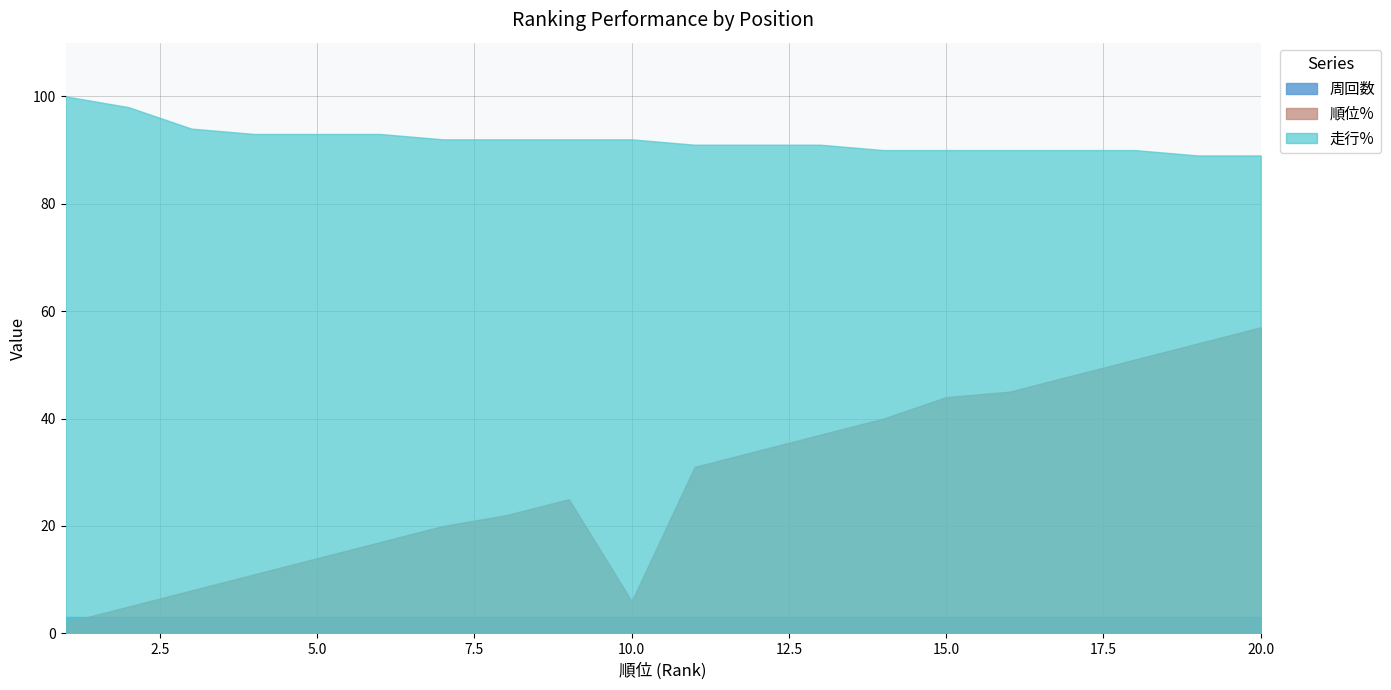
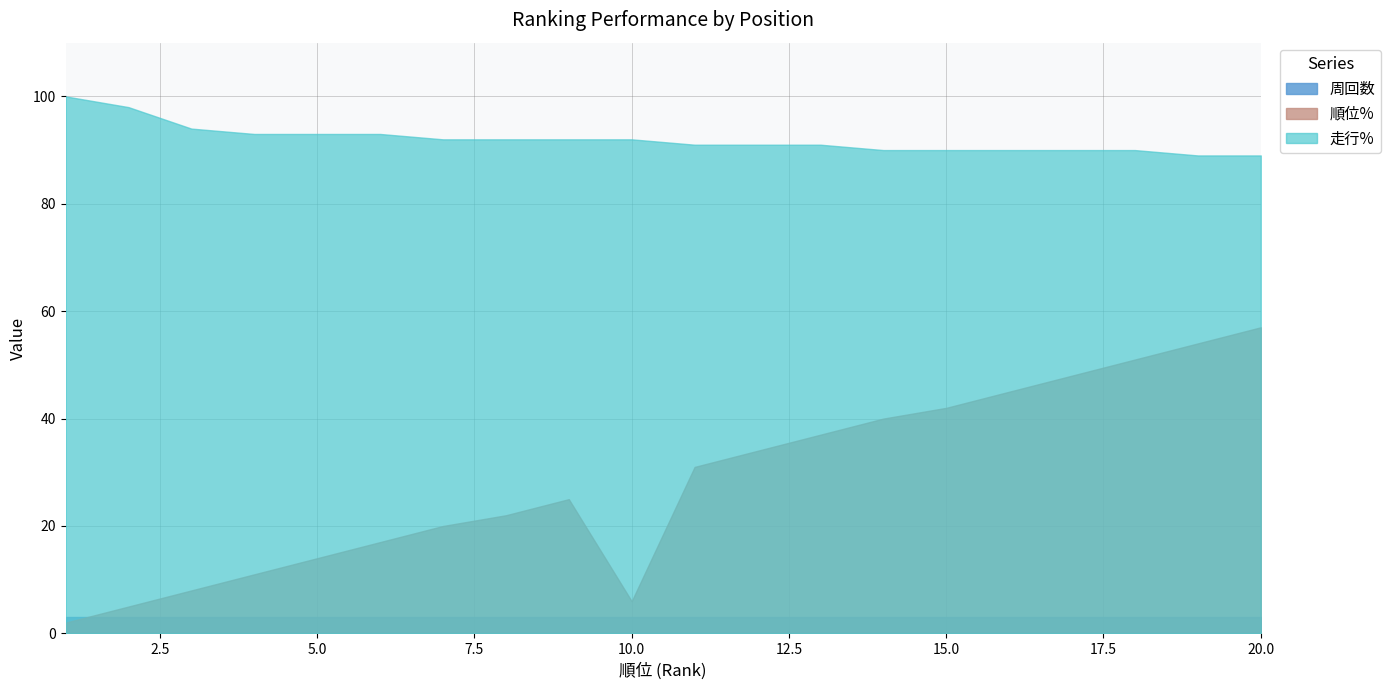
  {
    "順位%": {
      "5.0": 14,
      "10.0": 6,
-     "15.0": 44,
+     "15.0": 42,
      "20.0": 57
    }
  }
